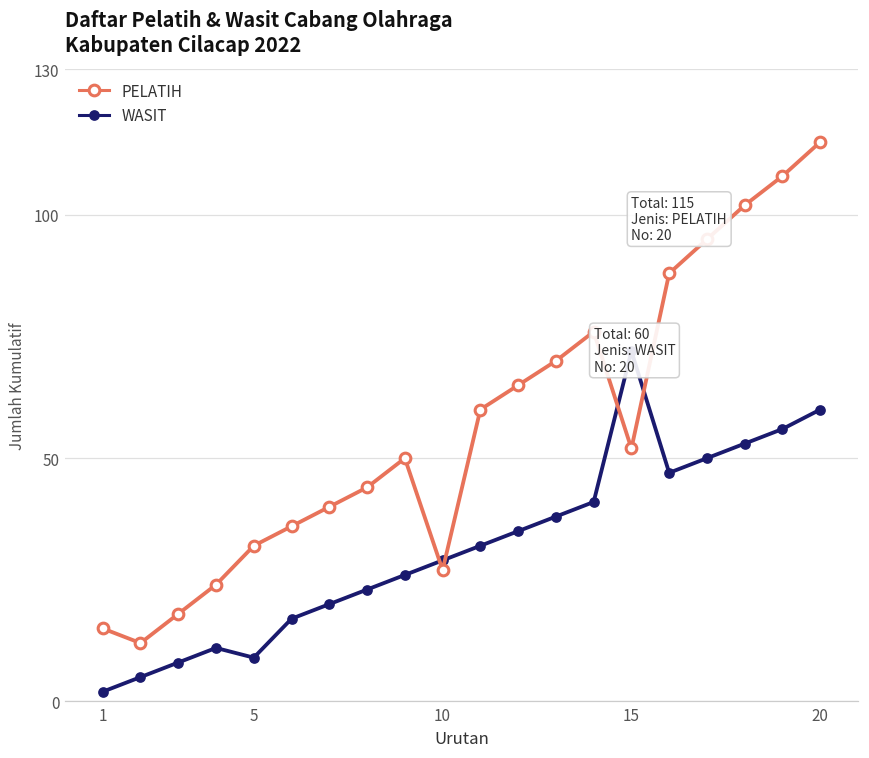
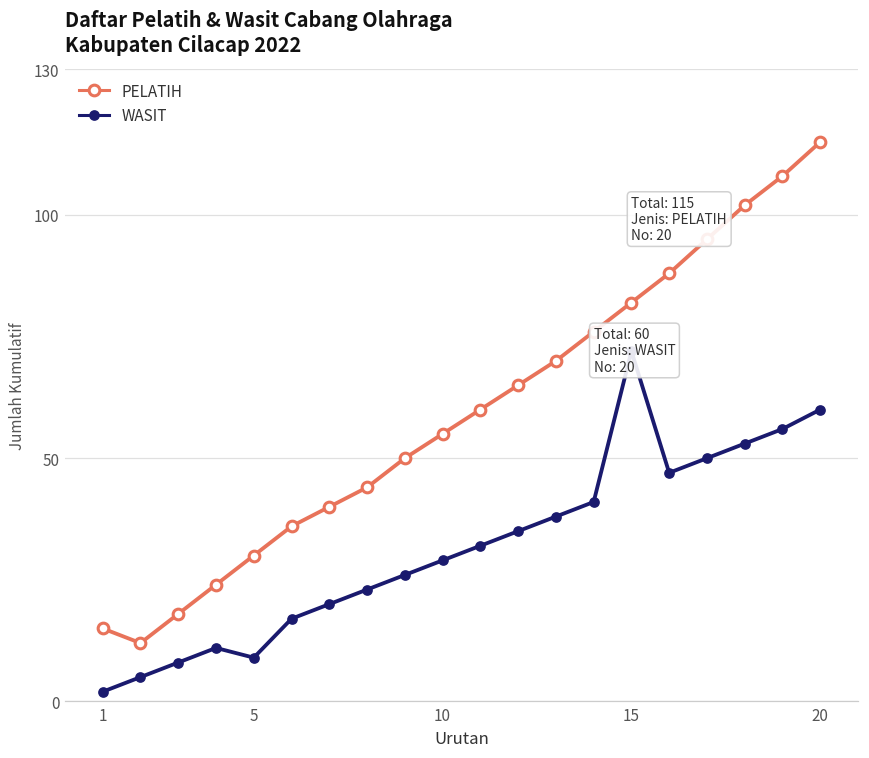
  {
    "WASIT": {
      "1": 2,
      "5": 9,
      "10": 29,
      "20": 60
    },
    "PELATIH": {
      "1": 15,
-     "5": 32,
-     "10": 27,
-     "15": 52,
+     "5": 30,
+     "10": 55,
+     "15": 82,
      "20": 115
    }
  }
